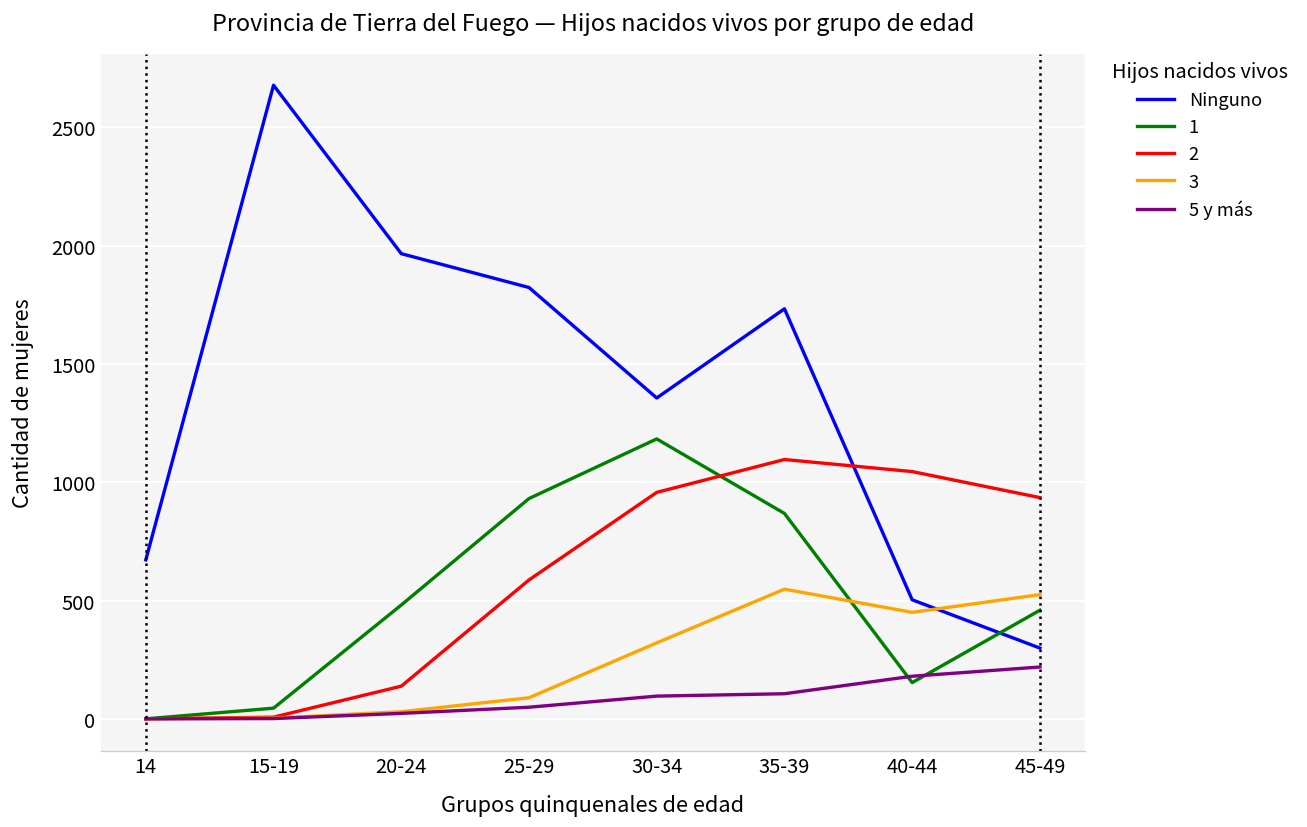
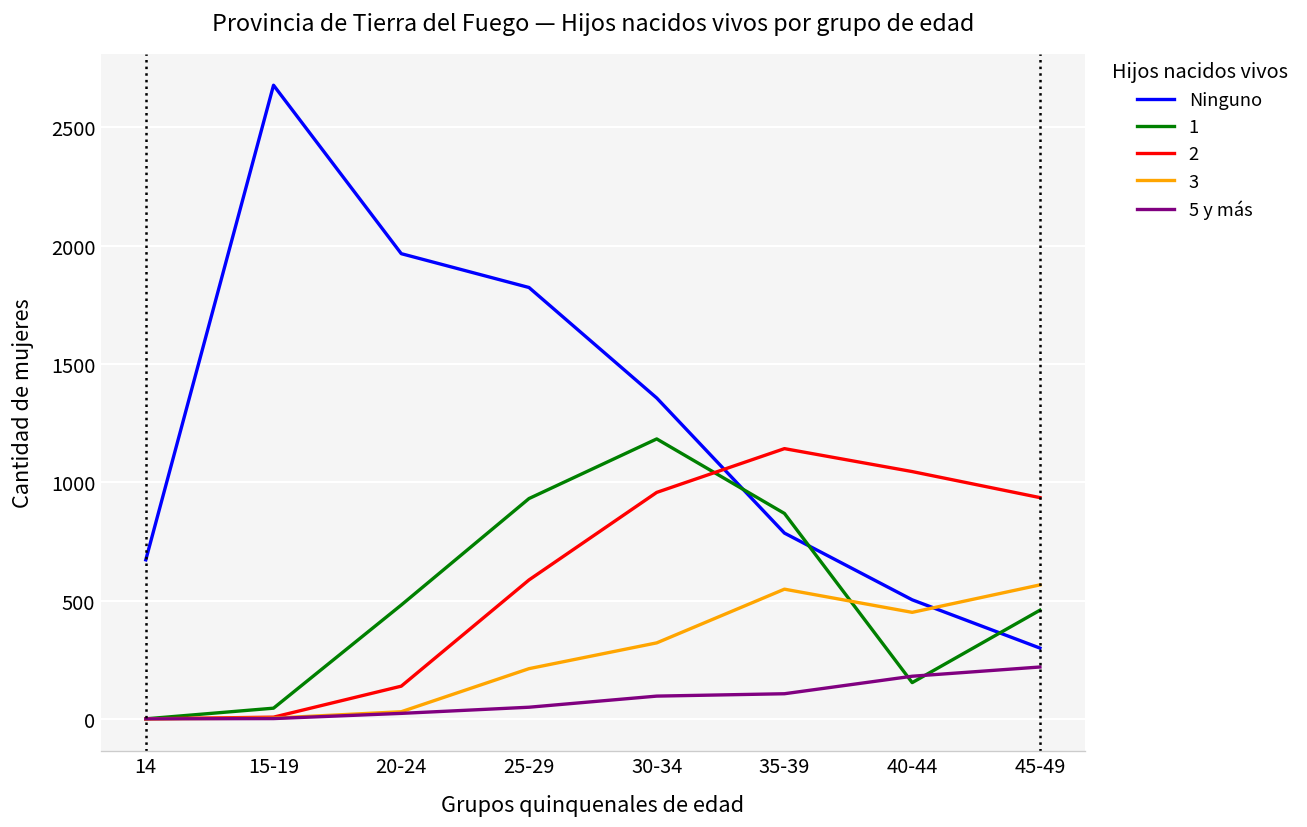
  {
    "Ninguno": {
      "14": 670,
      "15-19": 2680,
      "20-24": 1970,
      "25-29": 1820,
      "30-34": 1360,
-     "35-39": 1730,
+     "35-39": 790,
      "40-44": 500,
      "45-49": 300
    },
    "1": {
      "15-19": 50,
      "20-24": 480,
      "25-29": 930,
      "30-34": 1180,
      "35-39": 870,
      "40-44": 150,
      "45-49": 460
    },
    "2": {
      "20-24": 140,
      "25-29": 590,
      "30-34": 960,
-     "35-39": 1100,
+     "35-39": 1140,
      "40-44": 1050,
      "45-49": 940
    },
    "3": {
-     "25-29": 90,
+     "25-29": 210,
      "30-34": 320,
      "35-39": 550,
      "40-44": 450,
-     "45-49": 530
+     "45-49": 570
    },
    "5 y más": {
      "25-29": 50,
      "30-34": 100,
      "35-39": 110,
      "40-44": 180,
      "45-49": 220
    }
  }
